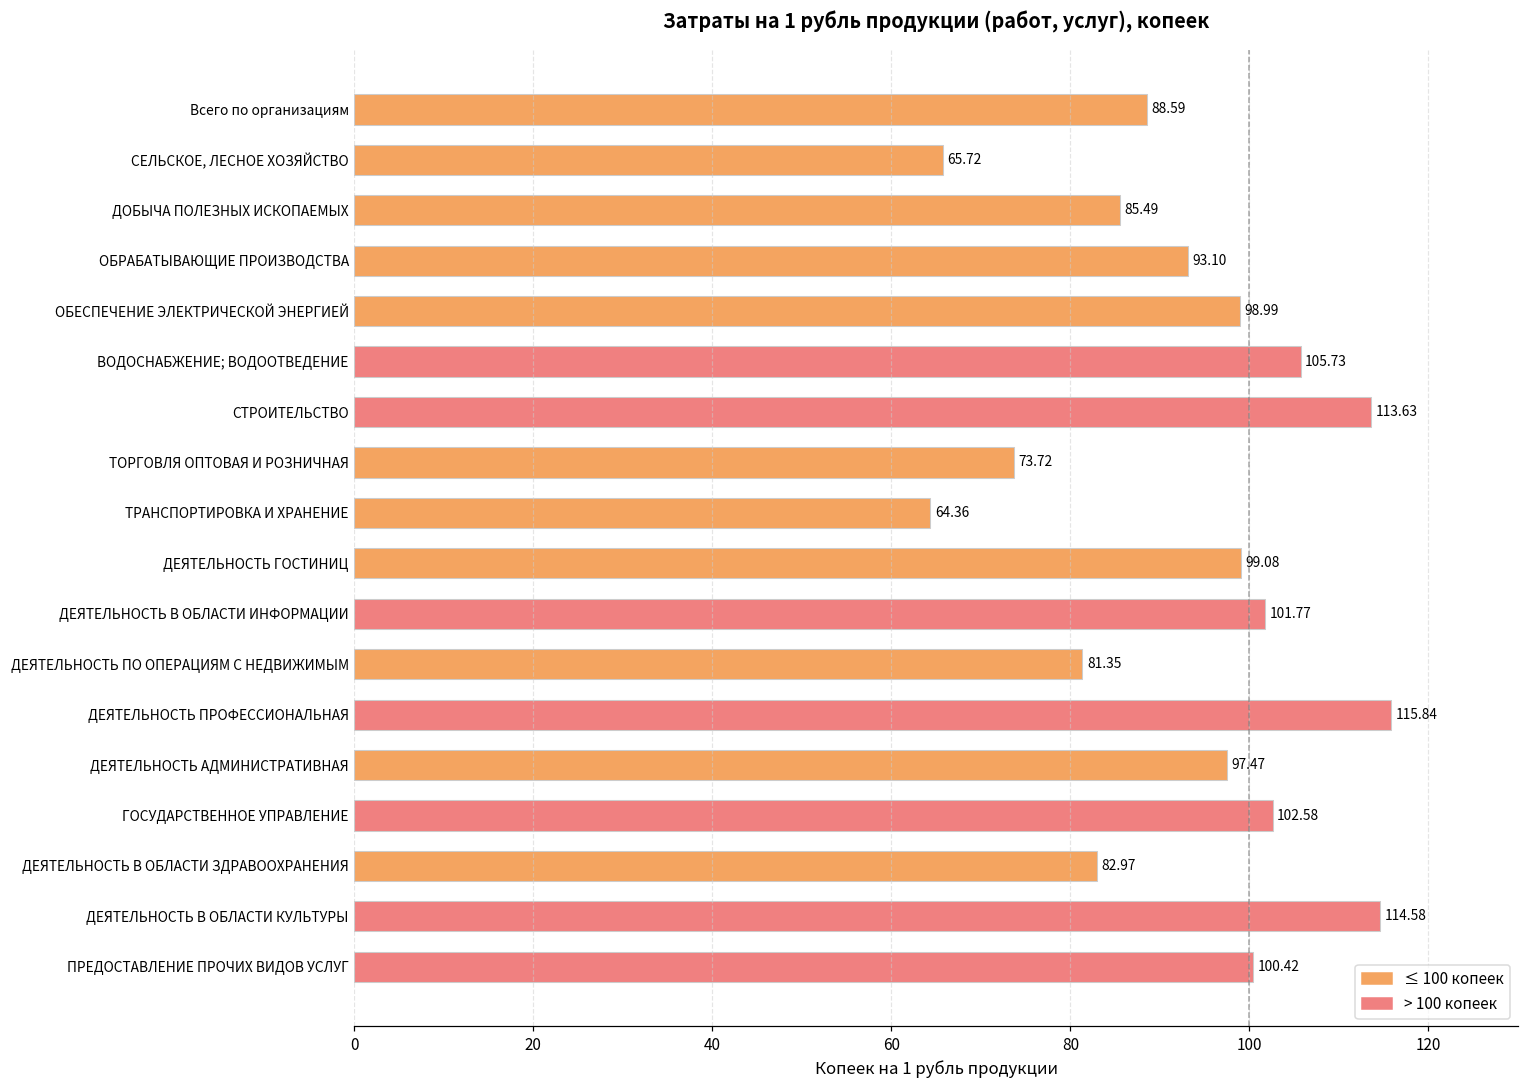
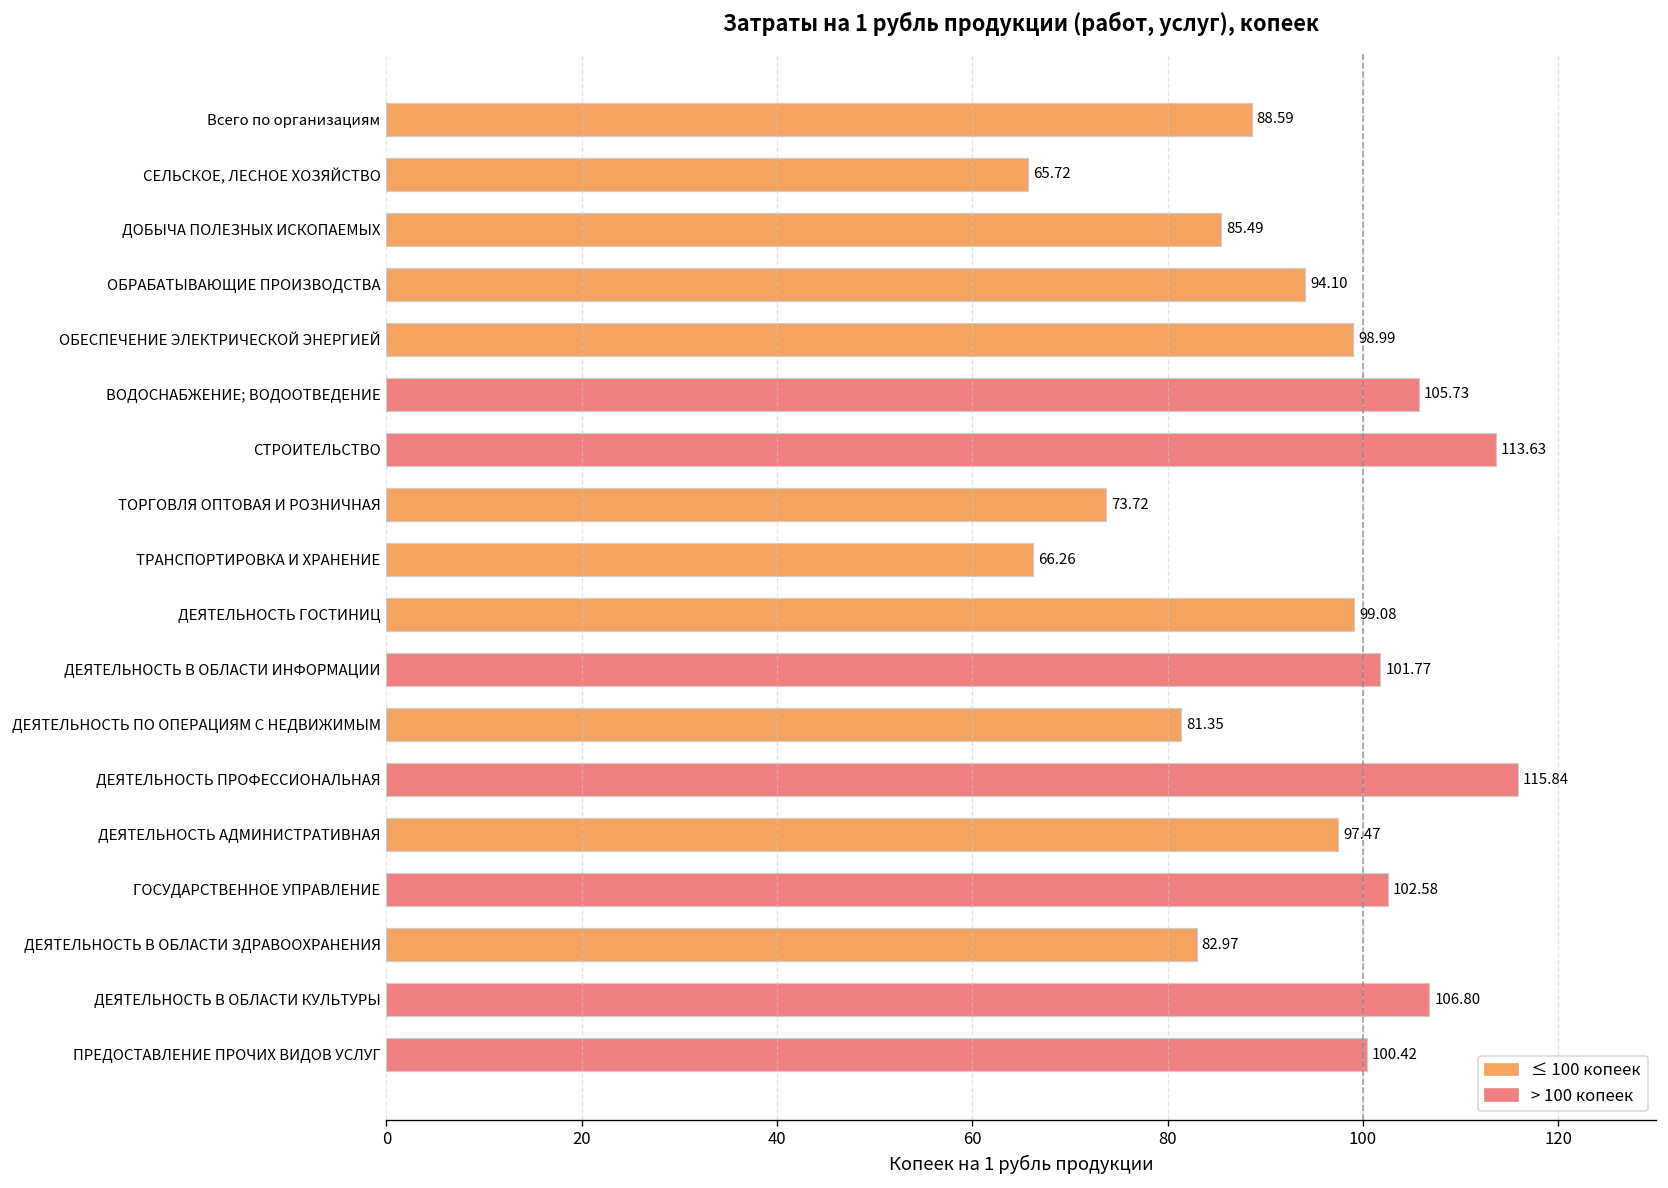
  {
    "Всего по организациям": 88.59,
    "СЕЛЬСКОЕ, ЛЕСНОЕ ХОЗЯЙСТВО": 65.72,
    "ДОБЫЧА ПОЛЕЗНЫХ ИСКОПАЕМЫХ": 85.49,
-   "ОБРАБАТЫВАЮЩИЕ ПРОИЗВОДСТВА": 93.10,
+   "ОБРАБАТЫВАЮЩИЕ ПРОИЗВОДСТВА": 94.10,
    "ОБЕСПЕЧЕНИЕ ЭЛЕКТРИЧЕСКОЙ ЭНЕРГИЕЙ": 98.99,
    "ВОДОСНАБЖЕНИЕ; ВОДООТВЕДЕНИЕ": 105.73,
    "СТРОИТЕЛЬСТВО": 113.63,
    "ТОРГОВЛЯ ОПТОВАЯ И РОЗНИЧНАЯ": 73.72,
-   "ТРАНСПОРТИРОВКА И ХРАНЕНИЕ": 64.36,
+   "ТРАНСПОРТИРОВКА И ХРАНЕНИЕ": 66.26,
    "ДЕЯТЕЛЬНОСТЬ ГОСТИНИЦ": 99.08,
    "ДЕЯТЕЛЬНОСТЬ В ОБЛАСТИ ИНФОРМАЦИИ": 101.77,
    "ДЕЯТЕЛЬНОСТЬ ПО ОПЕРАЦИЯМ С НЕДВИЖИМЫМ": 81.35,
    "ДЕЯТЕЛЬНОСТЬ ПРОФЕССИОНАЛЬНАЯ": 115.84,
    "ДЕЯТЕЛЬНОСТЬ АДМИНИСТРАТИВНАЯ": 97.47,
    "ГОСУДАРСТВЕННОЕ УПРАВЛЕНИЕ": 102.58,
    "ДЕЯТЕЛЬНОСТЬ В ОБЛАСТИ ЗДРАВООХРАНЕНИЯ": 82.97,
-   "ДЕЯТЕЛЬНОСТЬ В ОБЛАСТИ КУЛЬТУРЫ": 114.58,
+   "ДЕЯТЕЛЬНОСТЬ В ОБЛАСТИ КУЛЬТУРЫ": 106.80,
    "ПРЕДОСТАВЛЕНИЕ ПРОЧИХ ВИДОВ УСЛУГ": 100.42
  }
